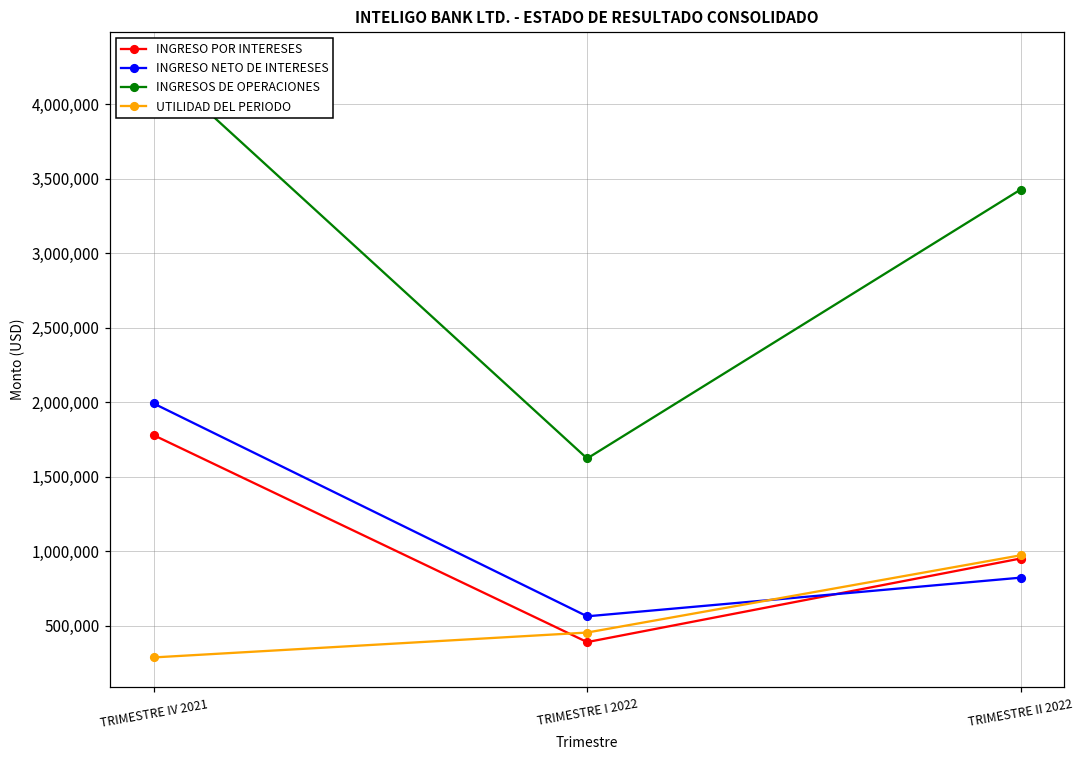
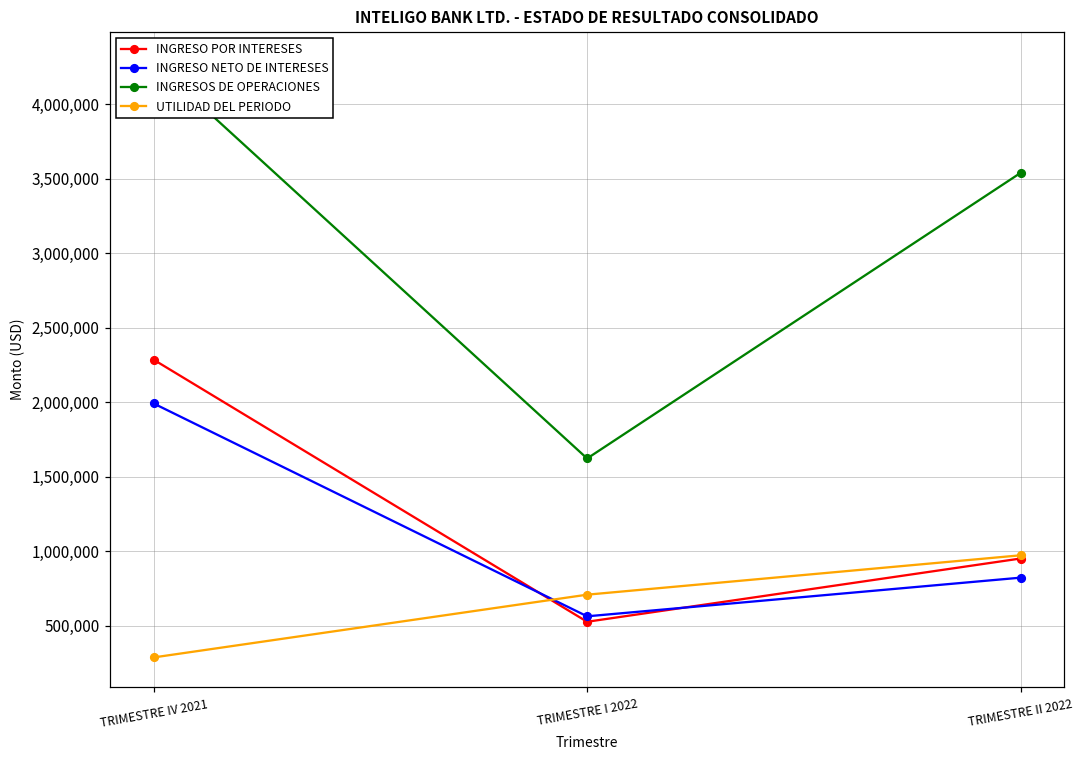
  {
    "INGRESO POR INTERESES": {
-     "TRIMESTRE IV 2021": "1,780,000",
-     "TRIMESTRE I 2022": "390,000",
+     "TRIMESTRE IV 2021": "2,280,000",
+     "TRIMESTRE I 2022": "530,000",
      "TRIMESTRE II 2022": "950,000"
    },
    "INGRESO NETO DE INTERESES": {
      "TRIMESTRE IV 2021": "1,990,000",
      "TRIMESTRE I 2022": "560,000",
      "TRIMESTRE II 2022": "820,000"
    },
    "INGRESOS DE OPERACIONES": {
      "TRIMESTRE I 2022": "1,620,000",
-     "TRIMESTRE II 2022": "3,430,000"
+     "TRIMESTRE II 2022": "3,540,000"
    },
    "UTILIDAD DEL PERIODO": {
      "TRIMESTRE IV 2021": "290,000",
-     "TRIMESTRE I 2022": "450,000",
+     "TRIMESTRE I 2022": "710,000",
      "TRIMESTRE II 2022": "970,000"
    }
  }
